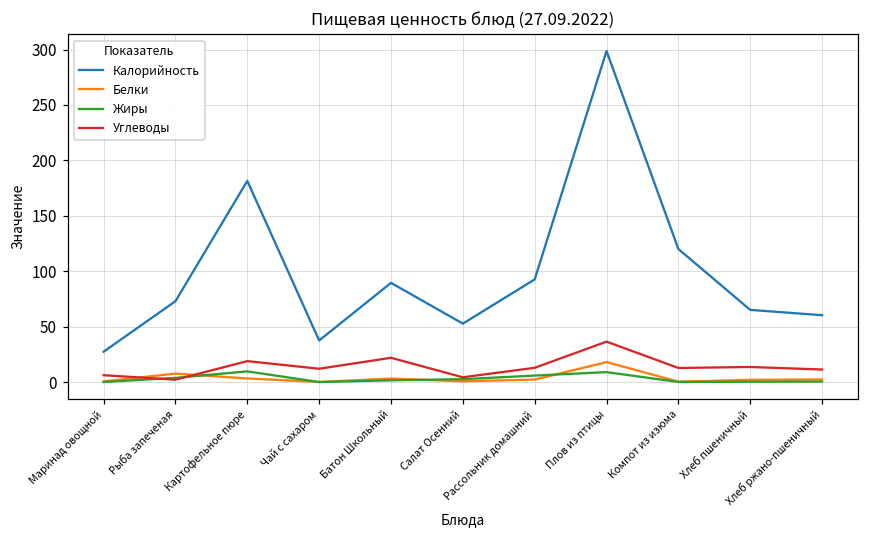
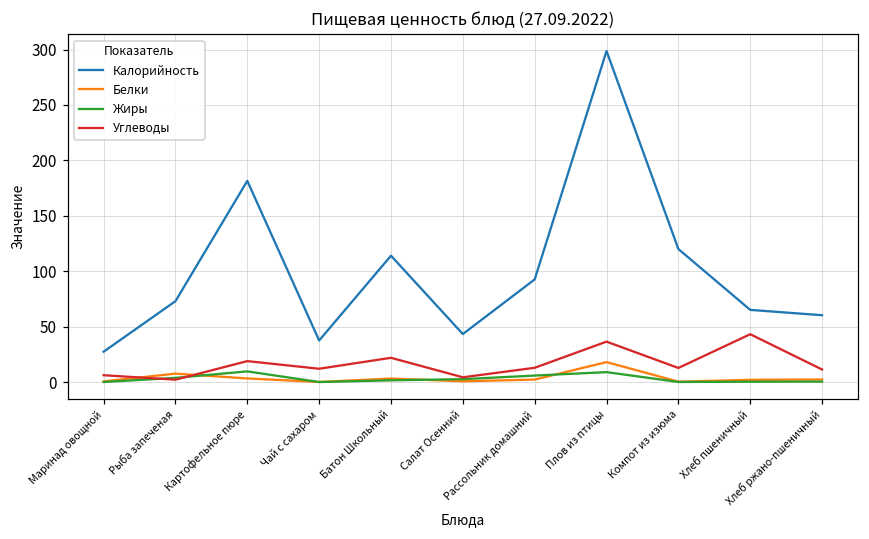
  {
    "Калорийность": {
      "Маринад овощной": 27,
      "Рыба запеченая": 73,
      "Картофельное пюре": 182,
      "Чай с сахаром": 38,
-     "Батон Школьный": 90,
-     "Салат Осенний": 53,
+     "Батон Школьный": 114,
+     "Салат Осенний": 43,
      "Рассольник домашний": 93,
      "Плов из птицы": 299,
      "Компот из изюма": 120,
      "Хлеб пшеничный": 65,
      "Хлеб ржано-пшеничный": 60
    },
    "Белки": {
      "Рыба запеченая": 8,
      "Картофельное пюре": 3,
      "Рассольник домашний": 2,
      "Плов из птицы": 18
    },
    "Жиры": {
      "Картофельное пюре": 10,
      "Рассольник домашний": 6,
      "Плов из птицы": 9
    },
    "Углеводы": {
      "Маринад овощной": 6,
      "Картофельное пюре": 19,
      "Чай с сахаром": 12,
      "Батон Школьный": 22,
      "Рассольник домашний": 13,
      "Плов из птицы": 36,
      "Компот из изюма": 13,
-     "Хлеб пшеничный": 14,
+     "Хлеб пшеничный": 43,
      "Хлеб ржано-пшеничный": 11
    }
  }
